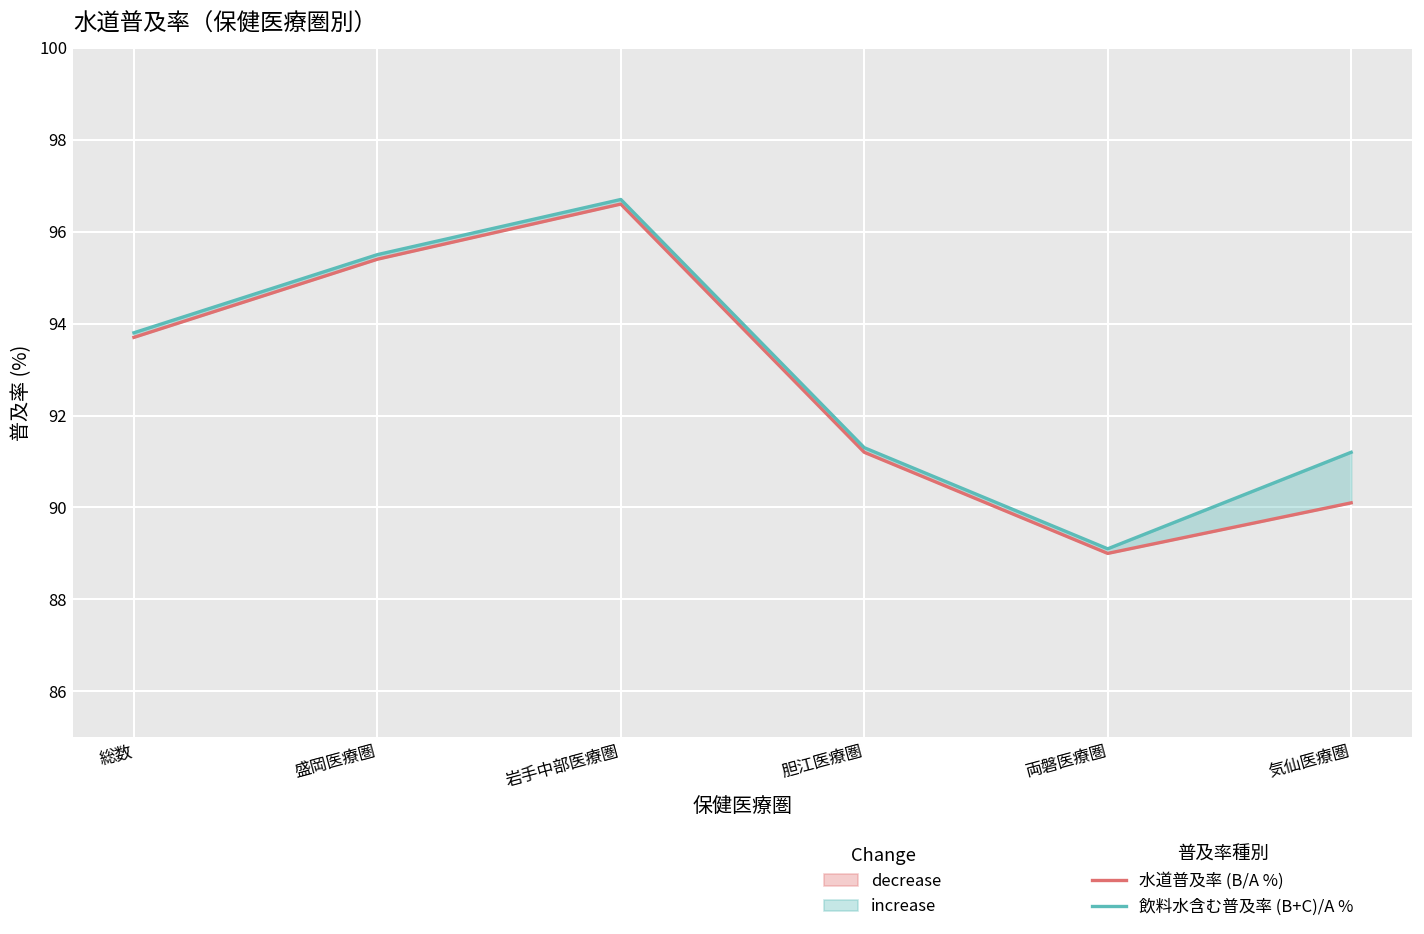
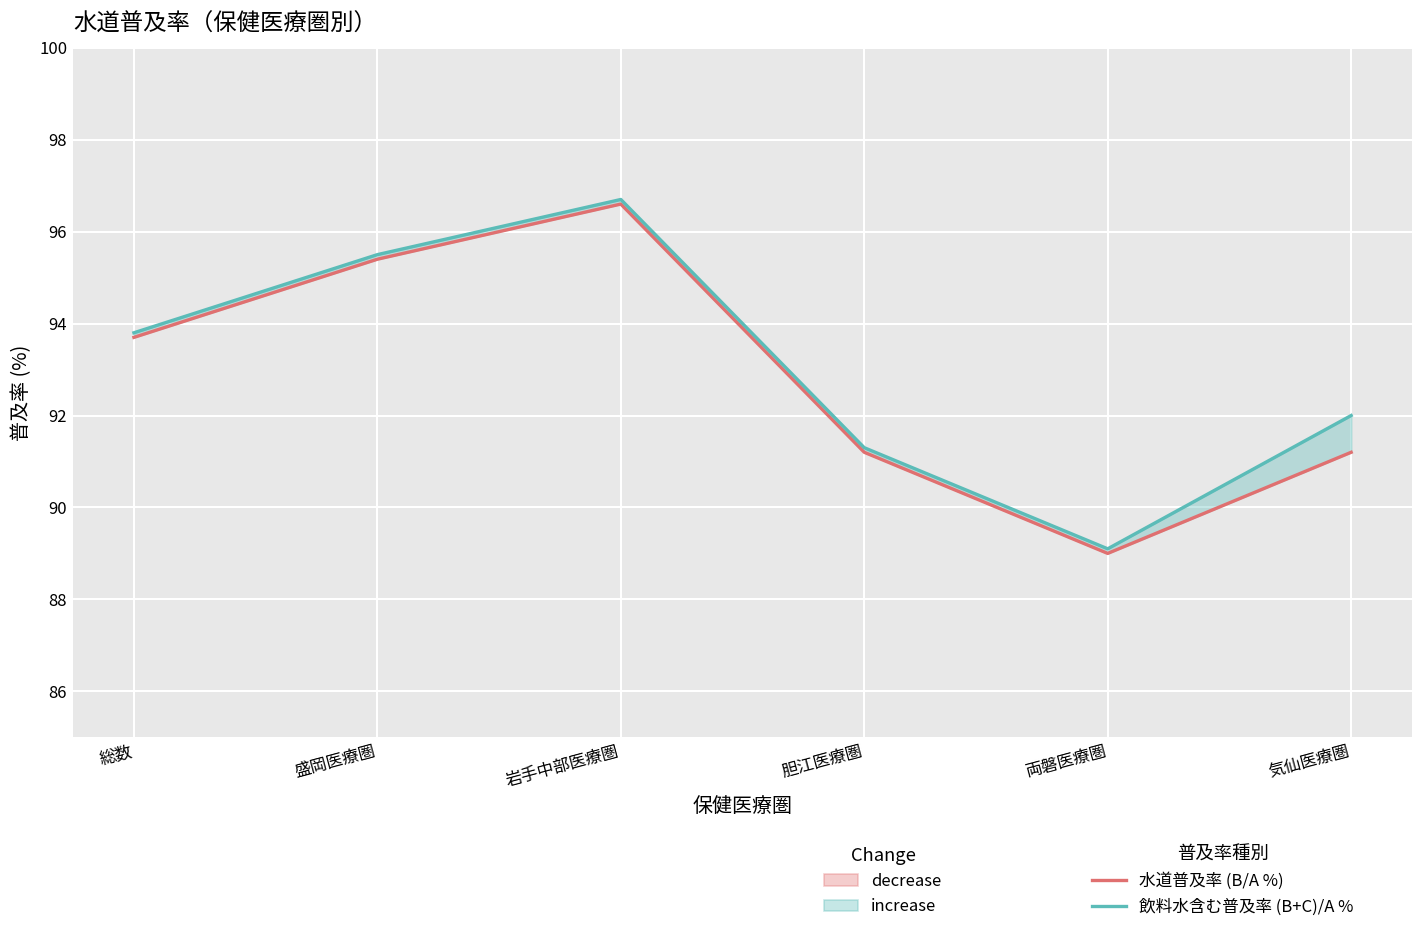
  {
    "水道普及率 (B/A %)": {
      "総数": 93.7,
      "盛岡医療圏": 95.4,
      "岩手中部医療圏": 96.6,
      "胆江医療圏": 91.2,
      "両磐医療圏": 89.0,
-     "気仙医療圏": 90.1
+     "気仙医療圏": 91.2
    },
    "飲料水含む普及率 (B+C)/A %": {
      "総数": 93.8,
      "盛岡医療圏": 95.5,
      "岩手中部医療圏": 96.7,
      "胆江医療圏": 91.3,
      "両磐医療圏": 89.1,
-     "気仙医療圏": 91.2
+     "気仙医療圏": 92.0
    }
  }
